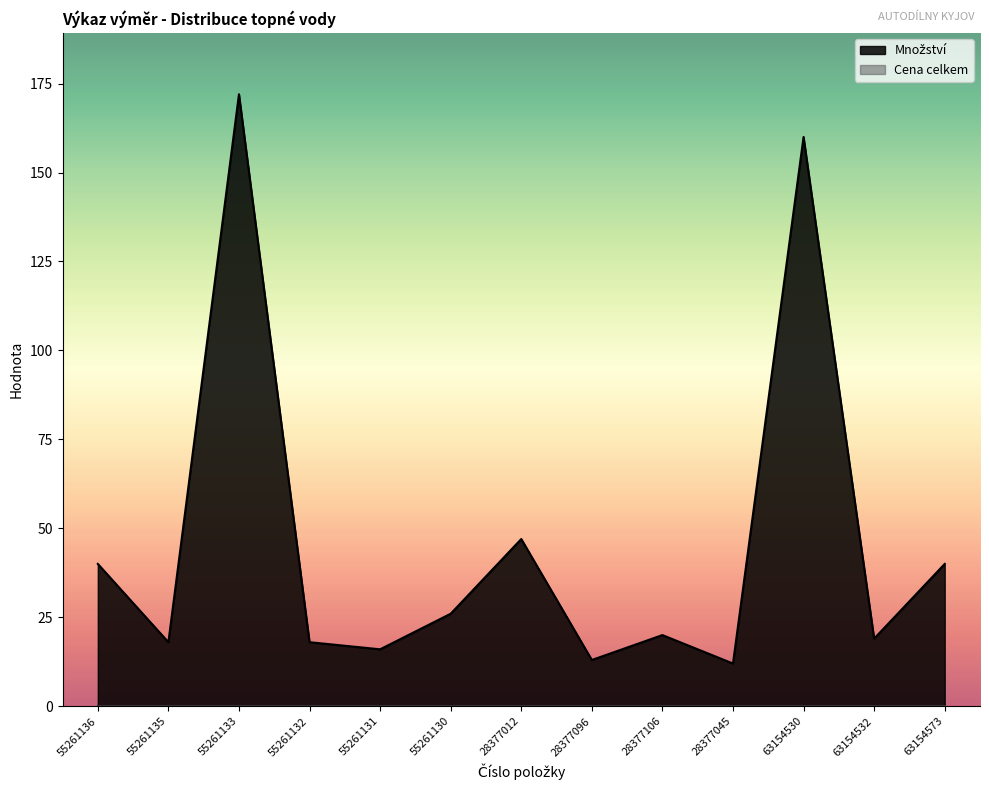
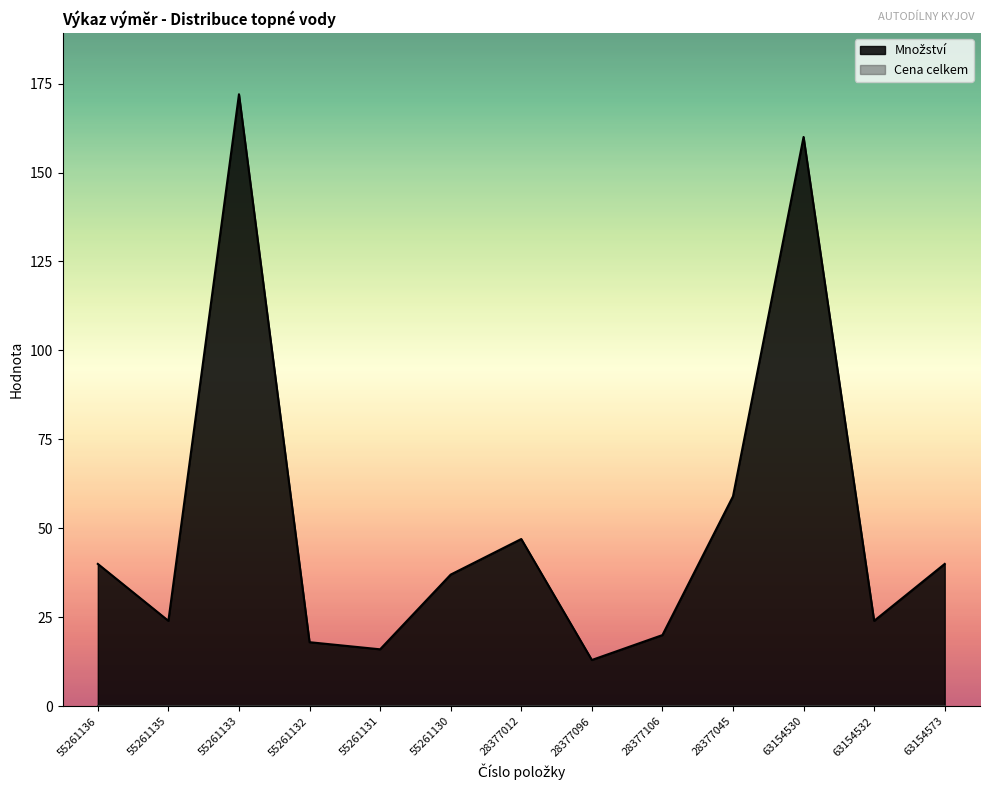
  {
    "Množství": {
      "55261136": 40,
-     "55261135": 18,
+     "55261135": 24,
      "55261133": 172,
      "55261132": 18,
      "55261131": 16,
-     "55261130": 26,
+     "55261130": 37,
      "28377012": 47,
      "28377096": 13,
      "28377106": 20,
-     "28377045": 12,
+     "28377045": 59,
      "63154530": 160,
-     "63154532": 19,
+     "63154532": 24,
      "63154573": 40
    },
    "Cena celkem": {
      "55261136": 0,
      "55261135": 0,
      "55261133": 0,
      "55261132": 0,
      "55261131": 0,
      "55261130": 0,
      "28377012": 0,
      "28377096": 0,
      "28377106": 0,
      "28377045": 0,
      "63154530": 0,
      "63154532": 0,
      "63154573": 0
    }
  }
